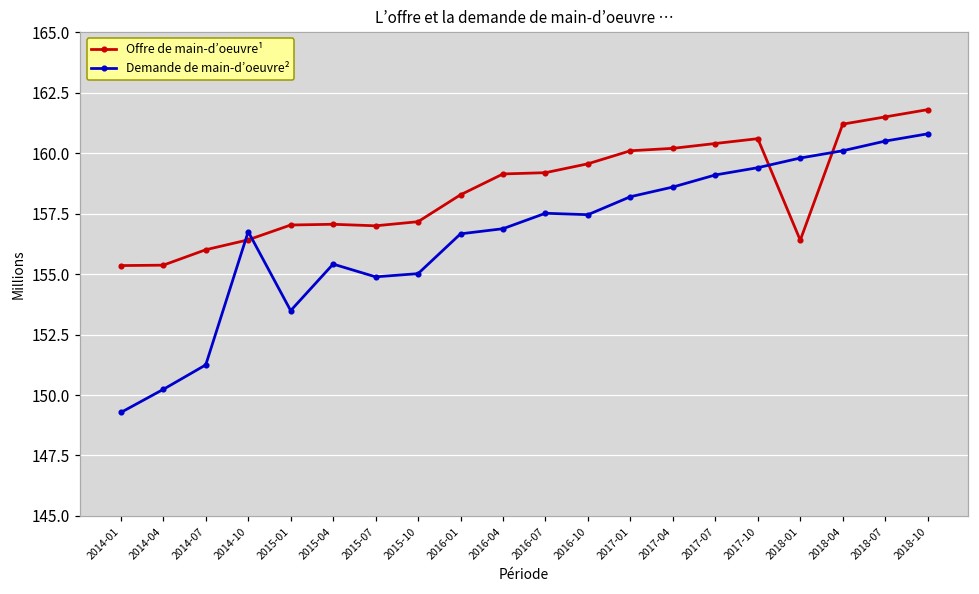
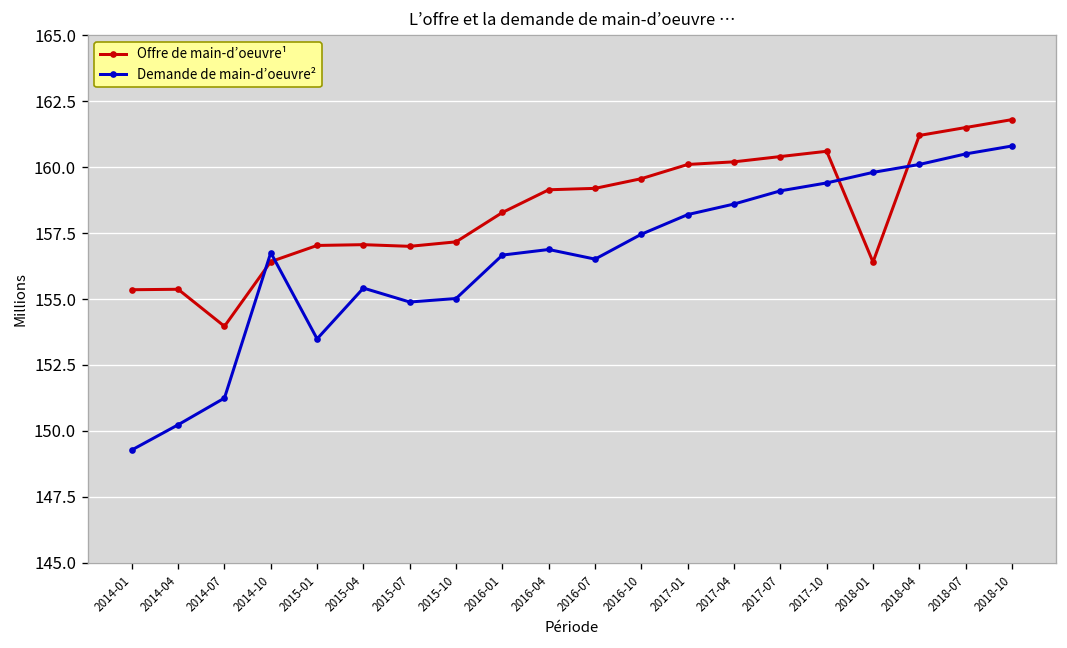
  {
    "Offre de main-d’oeuvre¹": {
      "2014-01": 155.4,
      "2014-04": 155.4,
-     "2014-07": 156.0,
+     "2014-07": 154.0,
      "2014-10": 156.4,
      "2015-01": 157.0,
      "2015-04": 157.1,
      "2015-07": 157.0,
      "2015-10": 157.2,
      "2016-01": 158.3,
      "2016-04": 159.1,
      "2016-07": 159.2,
      "2016-10": 159.6,
      "2017-01": 160.1,
      "2017-04": 160.2,
      "2017-07": 160.4,
      "2017-10": 160.6,
      "2018-01": 156.4,
      "2018-04": 161.2,
      "2018-07": 161.5,
      "2018-10": 161.8
    },
    "Demande de main-d’oeuvre²": {
      "2014-01": 149.3,
      "2014-04": 150.2,
      "2014-07": 151.2,
      "2014-10": 156.8,
      "2015-01": 153.5,
      "2015-04": 155.4,
      "2015-07": 154.9,
      "2015-10": 155.0,
      "2016-01": 156.7,
      "2016-04": 156.9,
-     "2016-07": 157.5,
+     "2016-07": 156.5,
      "2016-10": 157.5,
      "2017-01": 158.2,
      "2017-04": 158.6,
      "2017-07": 159.1,
      "2017-10": 159.4,
      "2018-01": 159.8,
      "2018-04": 160.1,
      "2018-07": 160.5,
      "2018-10": 160.8
    }
  }
